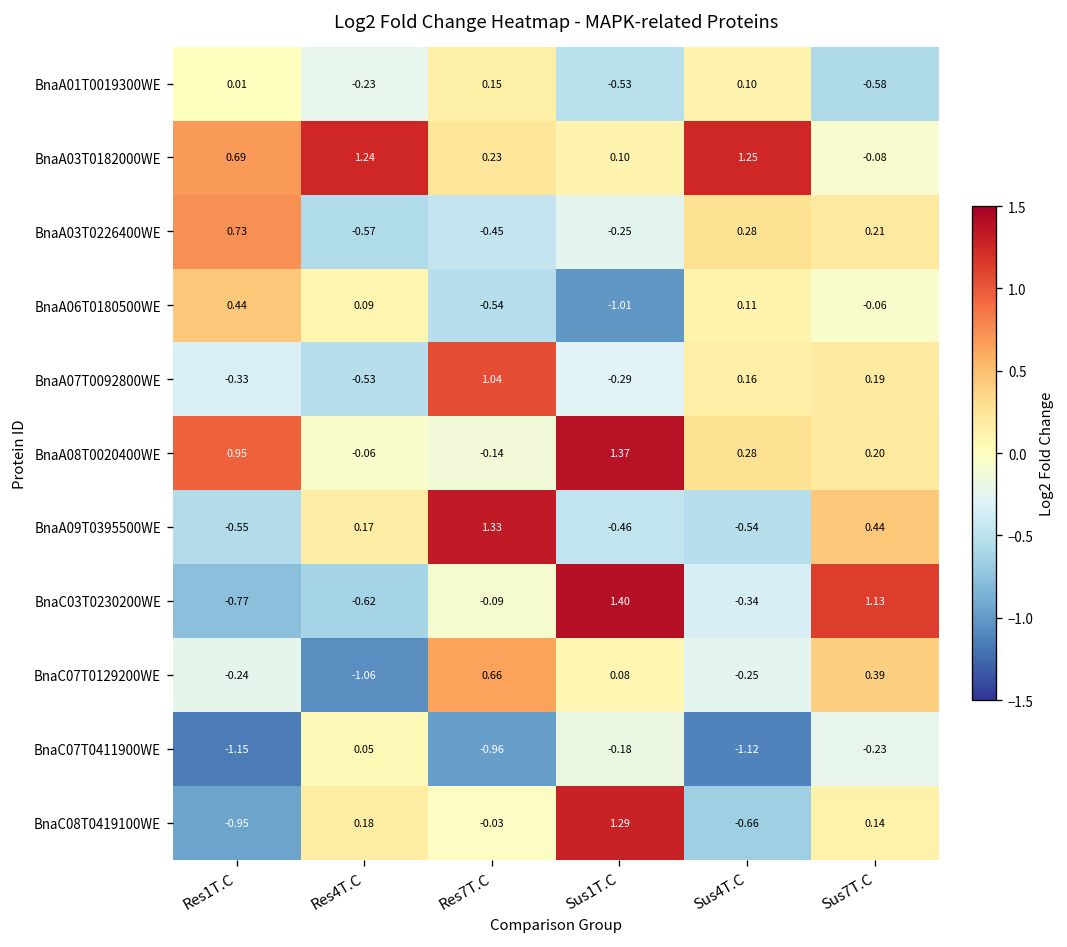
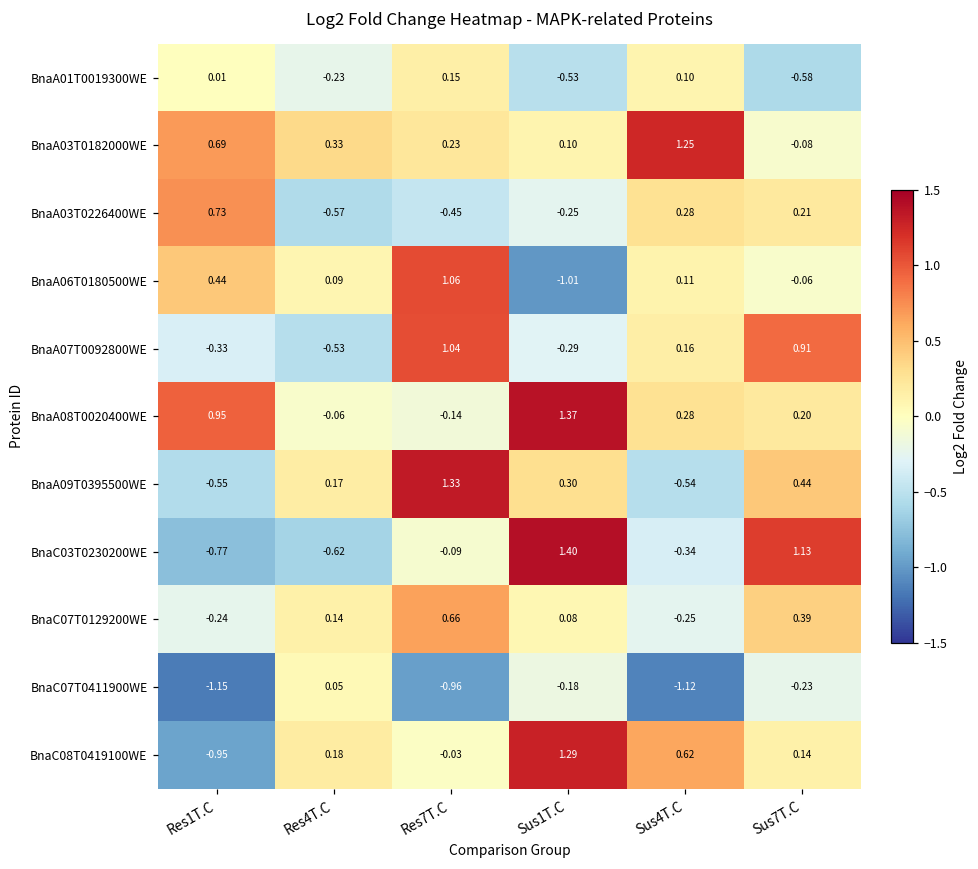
  {
    "BnaA01T0019300WE": {
      "Res1T.C": 0.01,
      "Res4T.C": -0.23,
      "Res7T.C": 0.15,
      "Sus1T.C": -0.53,
      "Sus4T.C": 0.10,
      "Sus7T.C": -0.58
    },
    "BnaA03T0182000WE": {
      "Res1T.C": 0.69,
-     "Res4T.C": 1.24,
+     "Res4T.C": 0.33,
      "Res7T.C": 0.23,
      "Sus1T.C": 0.10,
      "Sus4T.C": 1.25,
      "Sus7T.C": -0.08
    },
    "BnaA03T0226400WE": {
      "Res1T.C": 0.73,
      "Res4T.C": -0.57,
      "Res7T.C": -0.45,
      "Sus1T.C": -0.25,
      "Sus4T.C": 0.28,
      "Sus7T.C": 0.21
    },
    "BnaA06T0180500WE": {
      "Res1T.C": 0.44,
      "Res4T.C": 0.09,
-     "Res7T.C": -0.54,
+     "Res7T.C": 1.06,
      "Sus1T.C": -1.01,
      "Sus4T.C": 0.11,
      "Sus7T.C": -0.06
    },
    "BnaA07T0092800WE": {
      "Res1T.C": -0.33,
      "Res4T.C": -0.53,
      "Res7T.C": 1.04,
      "Sus1T.C": -0.29,
      "Sus4T.C": 0.16,
-     "Sus7T.C": 0.19
+     "Sus7T.C": 0.91
    },
    "BnaA08T0020400WE": {
      "Res1T.C": 0.95,
      "Res4T.C": -0.06,
      "Res7T.C": -0.14,
      "Sus1T.C": 1.37,
      "Sus4T.C": 0.28,
      "Sus7T.C": 0.20
    },
    "BnaA09T0395500WE": {
      "Res1T.C": -0.55,
      "Res4T.C": 0.17,
      "Res7T.C": 1.33,
-     "Sus1T.C": -0.46,
+     "Sus1T.C": 0.30,
      "Sus4T.C": -0.54,
      "Sus7T.C": 0.44
    },
    "BnaC03T0230200WE": {
      "Res1T.C": -0.77,
      "Res4T.C": -0.62,
      "Res7T.C": -0.09,
      "Sus1T.C": 1.40,
      "Sus4T.C": -0.34,
      "Sus7T.C": 1.13
    },
    "BnaC07T0129200WE": {
      "Res1T.C": -0.24,
-     "Res4T.C": -1.06,
+     "Res4T.C": 0.14,
      "Res7T.C": 0.66,
      "Sus1T.C": 0.08,
      "Sus4T.C": -0.25,
      "Sus7T.C": 0.39
    },
    "BnaC07T0411900WE": {
      "Res1T.C": -1.15,
      "Res4T.C": 0.05,
      "Res7T.C": -0.96,
      "Sus1T.C": -0.18,
      "Sus4T.C": -1.12,
      "Sus7T.C": -0.23
    },
    "BnaC08T0419100WE": {
      "Res1T.C": -0.95,
      "Res4T.C": 0.18,
      "Res7T.C": -0.03,
      "Sus1T.C": 1.29,
-     "Sus4T.C": -0.66,
+     "Sus4T.C": 0.62,
      "Sus7T.C": 0.14
    }
  }
